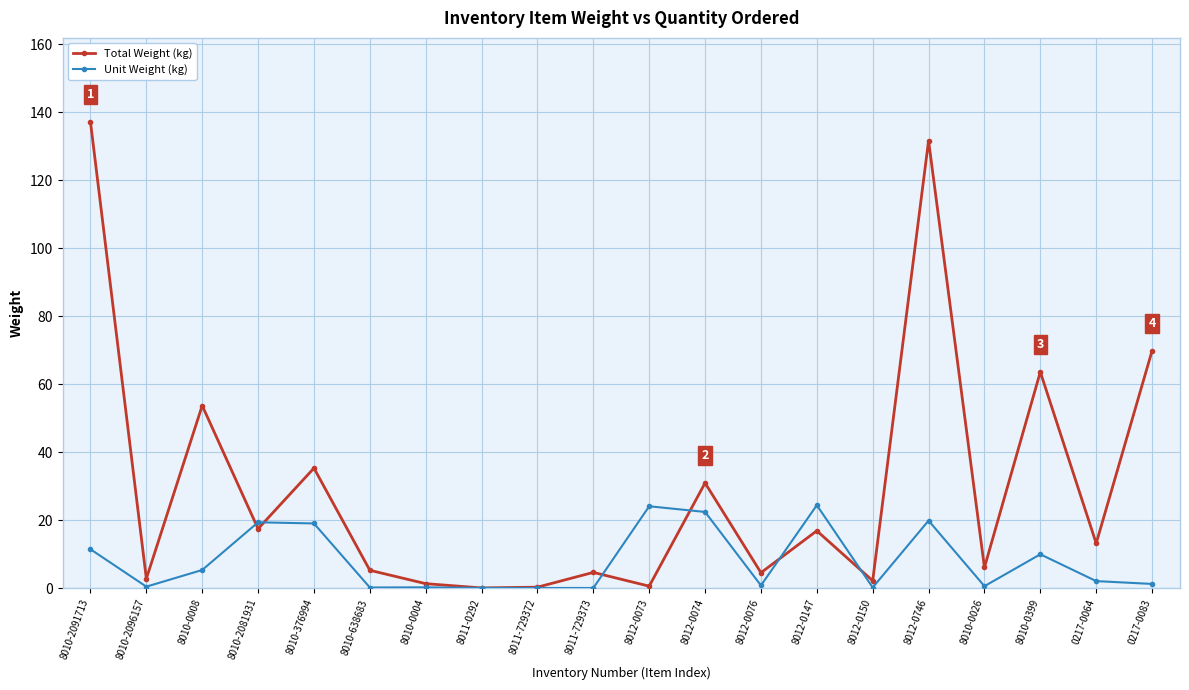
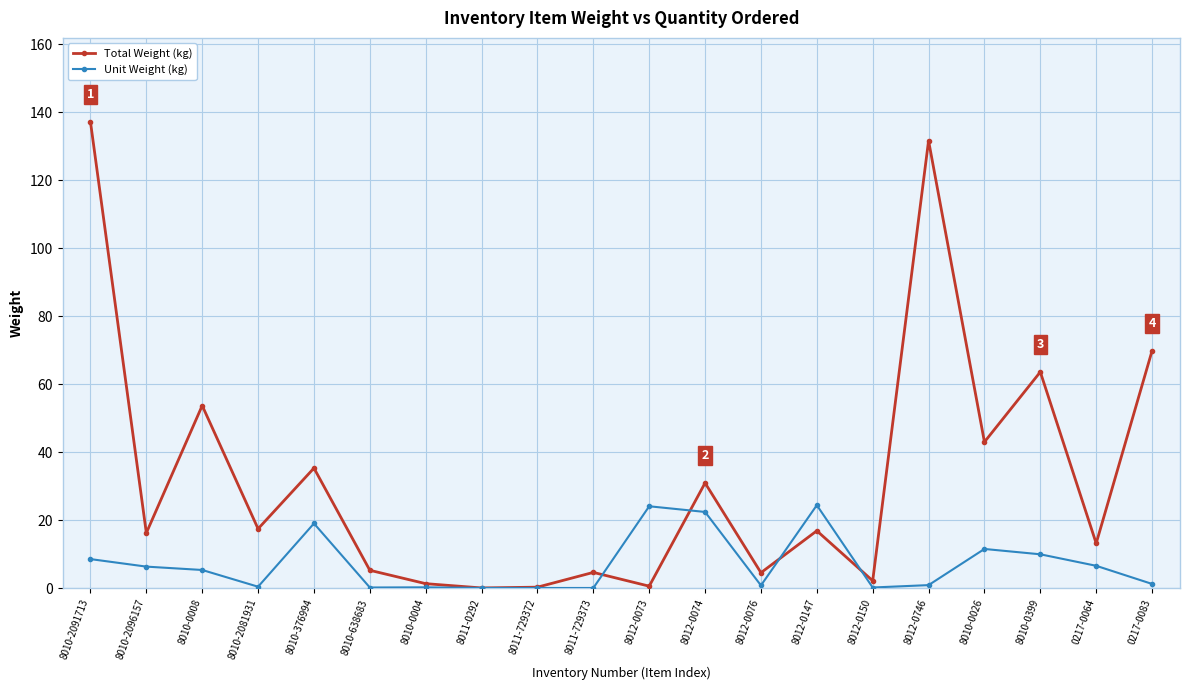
  {
    "Total Weight (kg)": {
-     "8010-2096157": 3,
+     "8010-2096157": 16,
      "8010-0008": 54,
      "8010-2081931": 17,
      "8010-376994": 35,
      "8010-638683": 5,
      "8010-0004": 1,
      "8011-729373": 5,
      "8012-0073": 1,
      "8012-0076": 5,
      "8012-0147": 17,
      "8012-0150": 2,
      "8012-0746": 132,
-     "8010-0026": 6,
+     "8010-0026": 43,
      "0217-0064": 13
    },
    "Unit Weight (kg)": {
-     "8010-2091713": 11,
-     "8010-2096157": 0,
+     "8010-2091713": 9,
+     "8010-2096157": 6,
      "8010-0008": 5,
-     "8010-2081931": 19,
+     "8010-2081931": 0,
      "8010-376994": 19,
      "8010-638683": 0,
      "8010-0004": 0,
      "8011-729373": 0,
      "8012-0073": 24,
      "8012-0074": 22,
      "8012-0076": 1,
      "8012-0147": 24,
      "8012-0150": 0,
-     "8012-0746": 20,
-     "8010-0026": 1,
+     "8012-0746": 1,
+     "8010-0026": 12,
      "8010-0399": 10,
-     "0217-0064": 2,
+     "0217-0064": 7,
      "0217-0083": 1
    }
  }
